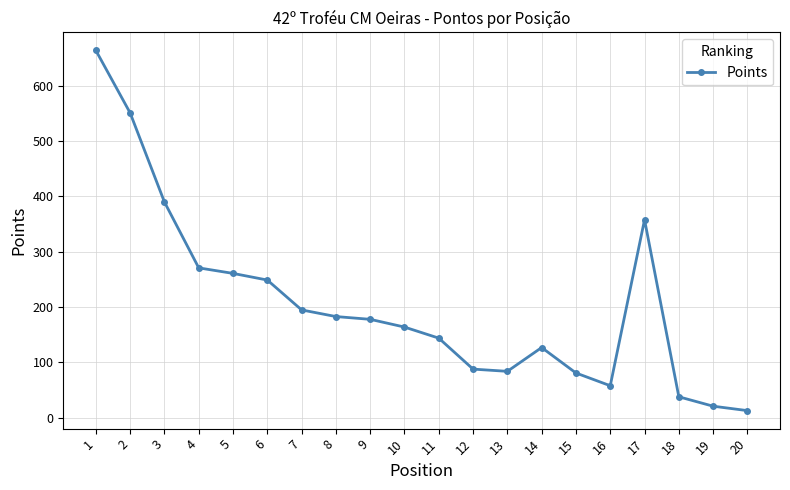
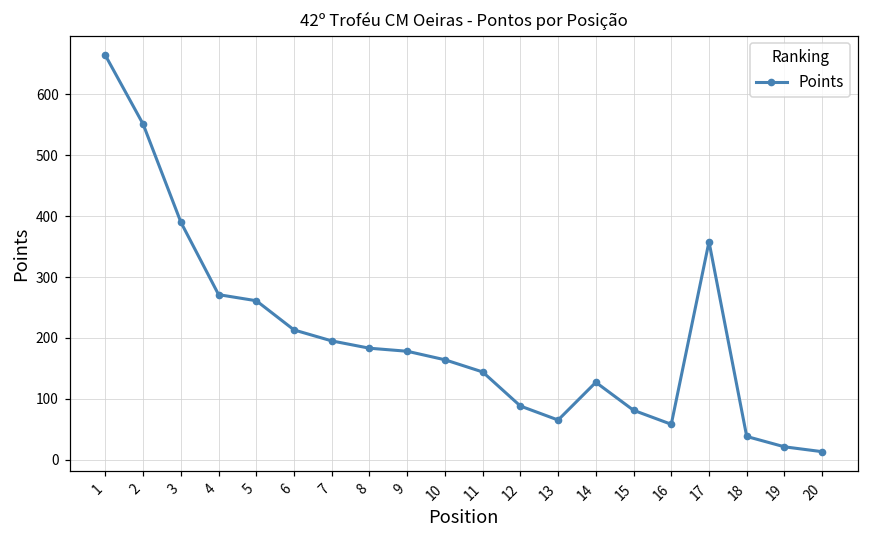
  {
    "1": 660,
    "2": 550,
    "3": 390,
    "4": 270,
    "5": 260,
-   "6": 250,
+   "6": 210,
    "7": 200,
    "8": 180,
    "9": 180,
    "10": 160,
    "11": 140,
    "12": 90,
-   "13": 80,
+   "13": 70,
    "14": 130,
    "15": 80,
    "16": 60,
    "17": 360,
    "18": 40,
    "19": 20,
    "20": 10
  }
